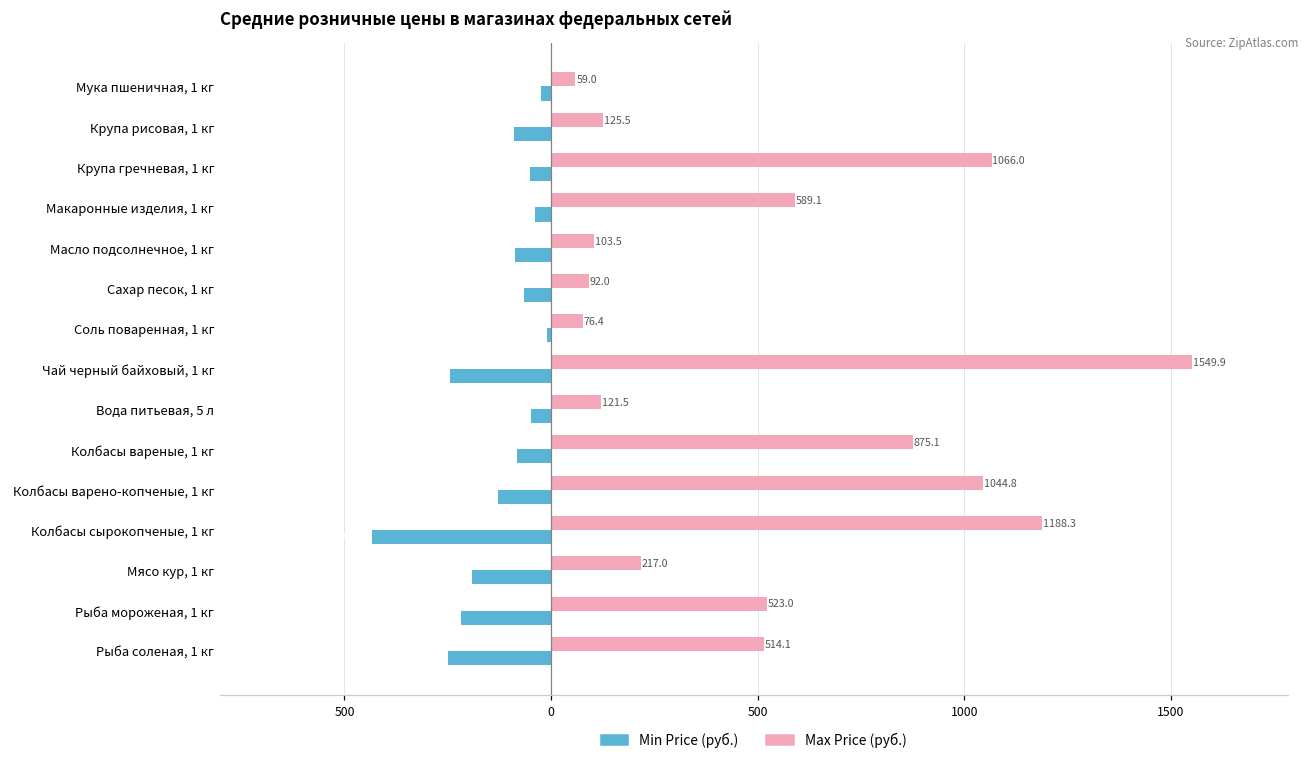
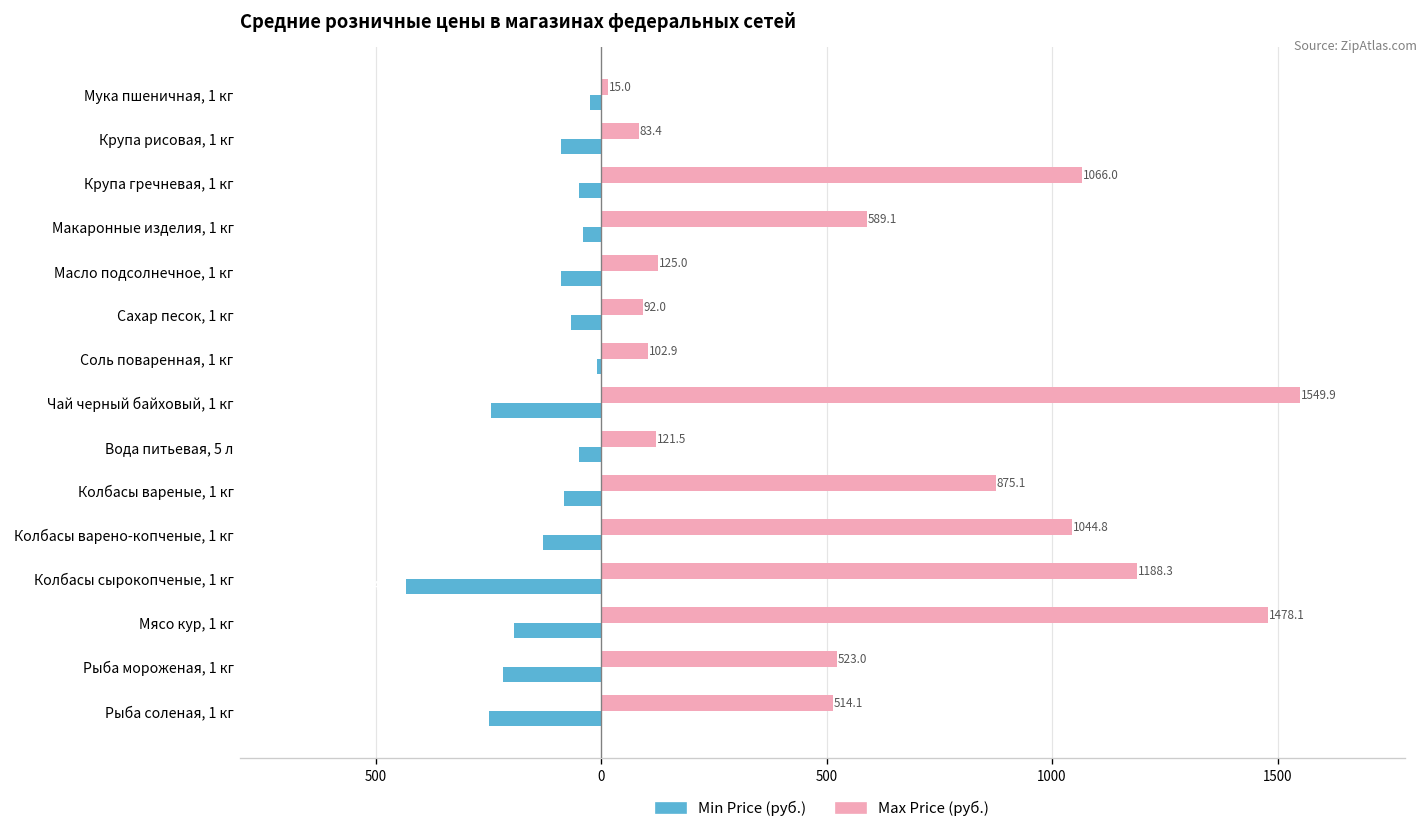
  {
    "Max Price (руб.)": {
-     "Мука пшеничная, 1 кг": 59.0,
-     "Крупа рисовая, 1 кг": 125.5,
+     "Мука пшеничная, 1 кг": 15.0,
+     "Крупа рисовая, 1 кг": 83.4,
      "Крупа гречневая, 1 кг": 1066.0,
      "Макаронные изделия, 1 кг": 589.1,
-     "Масло подсолнечное, 1 кг": 103.5,
+     "Масло подсолнечное, 1 кг": 125.0,
      "Сахар песок, 1 кг": 92.0,
-     "Соль поваренная, 1 кг": 76.4,
+     "Соль поваренная, 1 кг": 102.9,
      "Чай черный байховый, 1 кг": 1549.9,
      "Вода питьевая, 5 л": 121.5,
      "Колбасы вареные, 1 кг": 875.1,
      "Колбасы варено-копченые, 1 кг": 1044.8,
      "Колбасы сырокопченые, 1 кг": 1188.3,
-     "Мясо кур, 1 кг": 217.0,
+     "Мясо кур, 1 кг": 1478.1,
      "Рыба мороженая, 1 кг": 523.0,
      "Рыба соленая, 1 кг": 514.1
    }
  }
